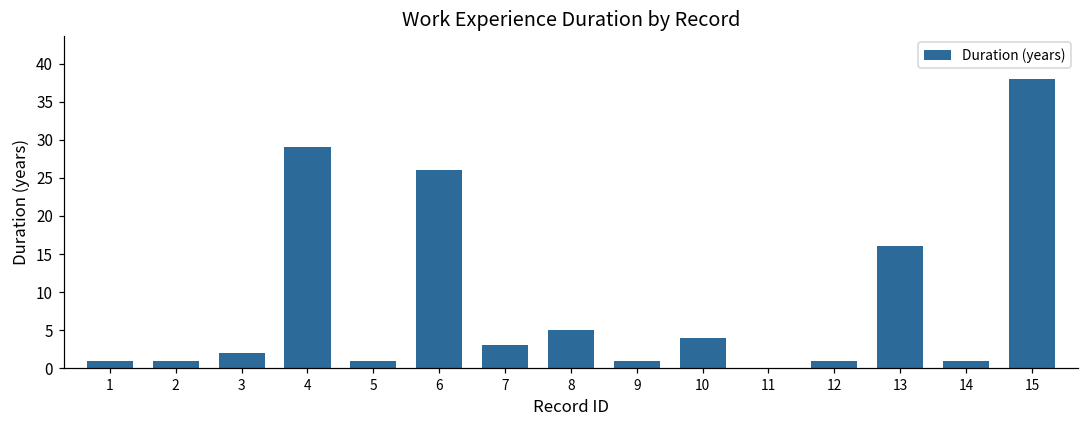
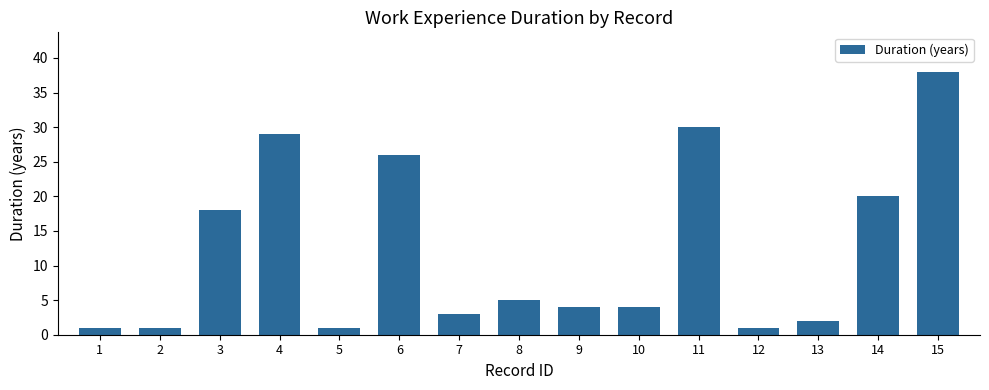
  {
    "1": 1,
    "2": 1,
-   "3": 2,
+   "3": 18,
    "4": 29,
    "5": 1,
    "6": 26,
    "7": 3,
    "8": 5,
-   "9": 1,
+   "9": 4,
    "10": 4,
-   "11": 0,
+   "11": 30,
    "12": 1,
-   "13": 16,
-   "14": 1,
+   "13": 2,
+   "14": 20,
    "15": 38
  }
